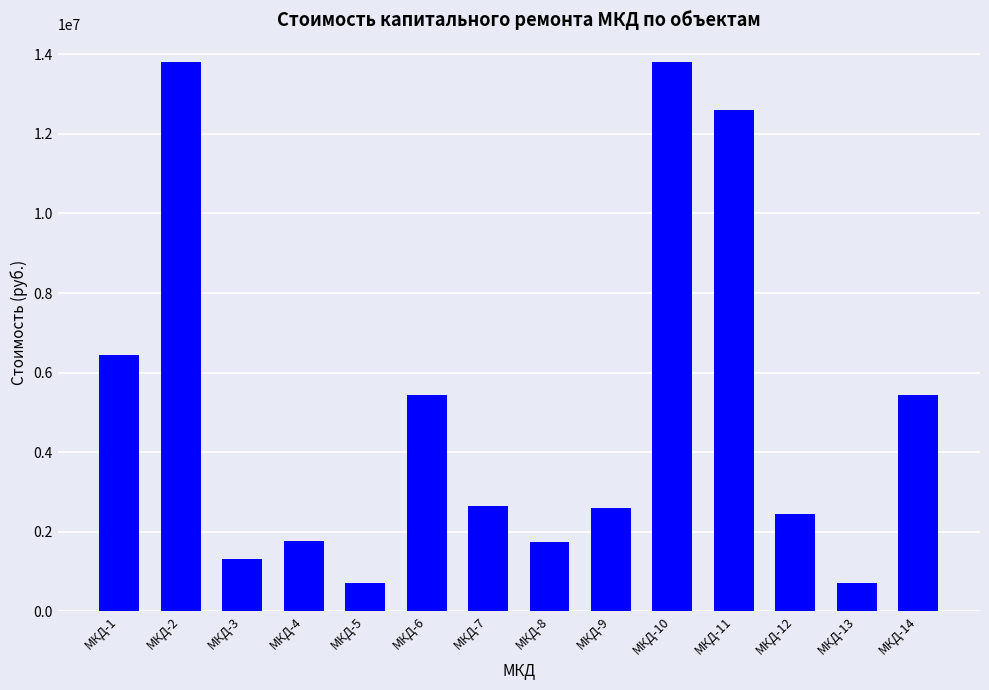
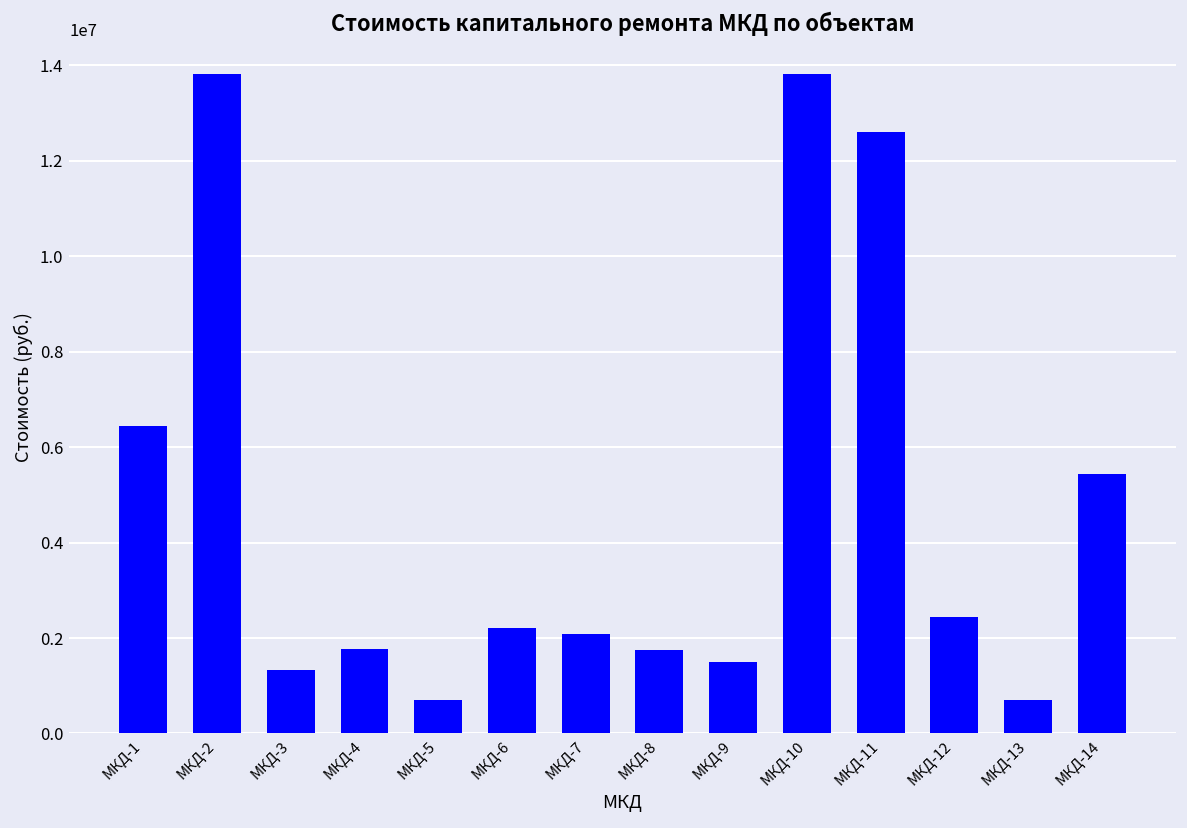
  {
    "МКД-1": 6400000,
    "МКД-2": 13800000,
    "МКД-3": 1300000,
    "МКД-4": 1800000,
    "МКД-5": 700000,
-   "МКД-6": 5400000,
-   "МКД-7": 2600000,
+   "МКД-6": 2200000,
+   "МКД-7": 2100000,
    "МКД-8": 1700000,
-   "МКД-9": 2600000,
+   "МКД-9": 1500000,
    "МКД-10": 13800000,
    "МКД-11": 12600000,
    "МКД-12": 2400000,
    "МКД-13": 700000,
    "МКД-14": 5400000
  }
